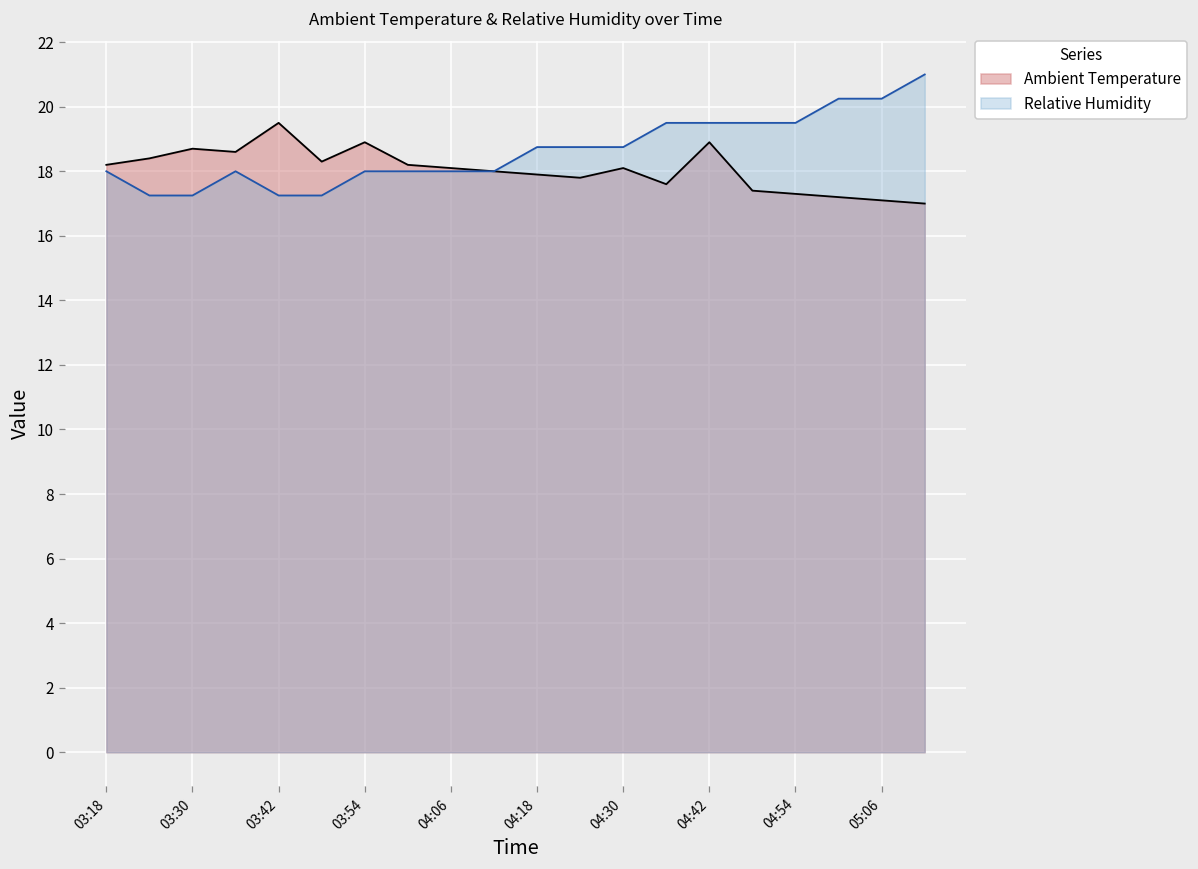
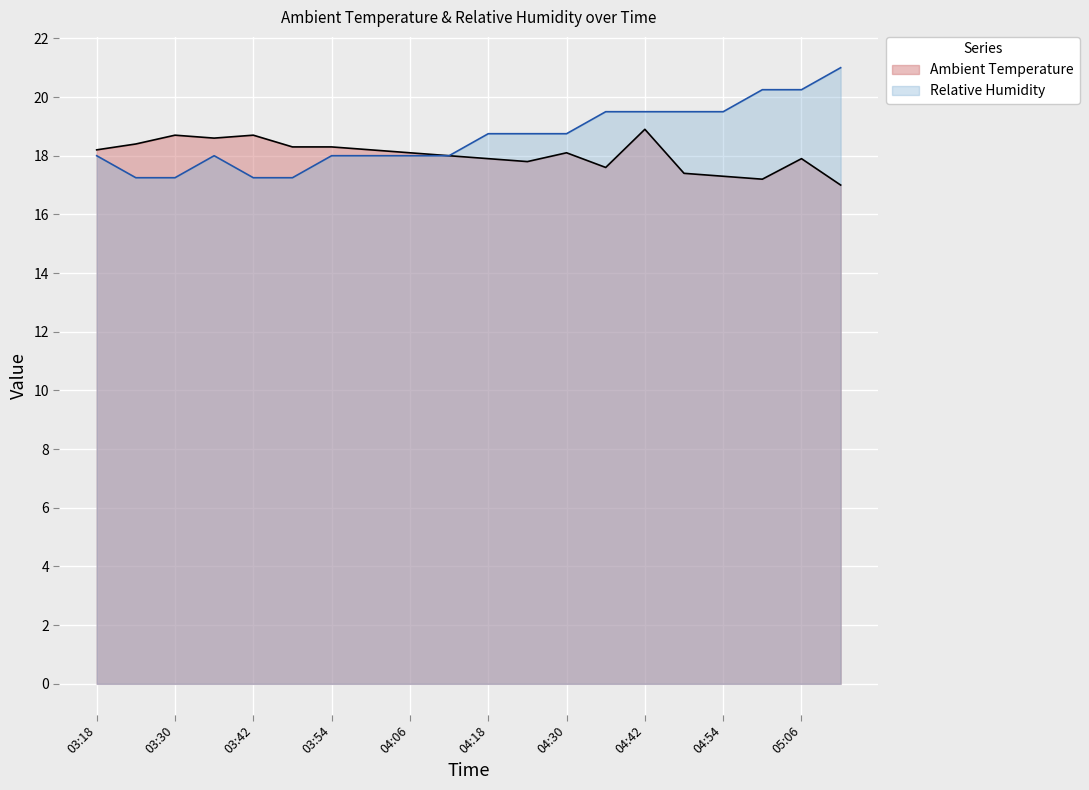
  {
    "Ambient Temperature": {
      "03:18": 18.2,
      "03:30": 18.7,
-     "03:42": 19.5,
-     "03:54": 18.9,
+     "03:42": 18.7,
+     "03:54": 18.3,
      "04:06": 18.1,
      "04:18": 17.9,
      "04:30": 18.1,
      "04:42": 18.9,
      "04:54": 17.3,
-     "05:06": 17.1
+     "05:06": 17.9
    },
    "Relative Humidity": {
      "03:18": 18.0,
      "03:30": 17.3,
      "03:42": 17.3,
      "03:54": 18.0,
      "04:06": 18.0,
      "04:18": 18.8,
      "04:30": 18.8,
      "04:42": 19.5,
      "04:54": 19.5,
      "05:06": 20.3
    }
  }
